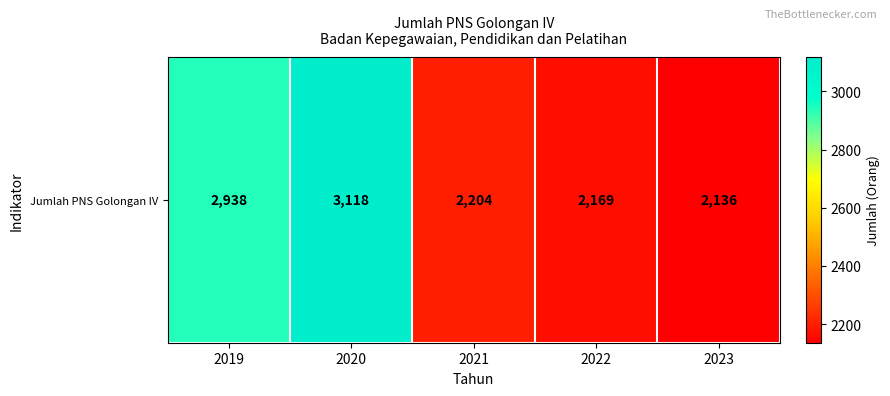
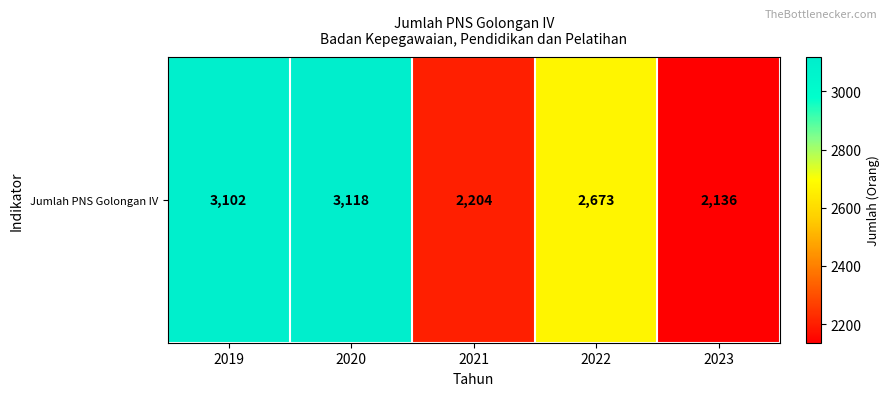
  {
    "Jumlah PNS Golongan IV": {
-     "2019": "2,938",
+     "2019": "3,102",
      "2020": "3,118",
      "2021": "2,204",
-     "2022": "2,169",
+     "2022": "2,673",
      "2023": "2,136"
    }
  }
